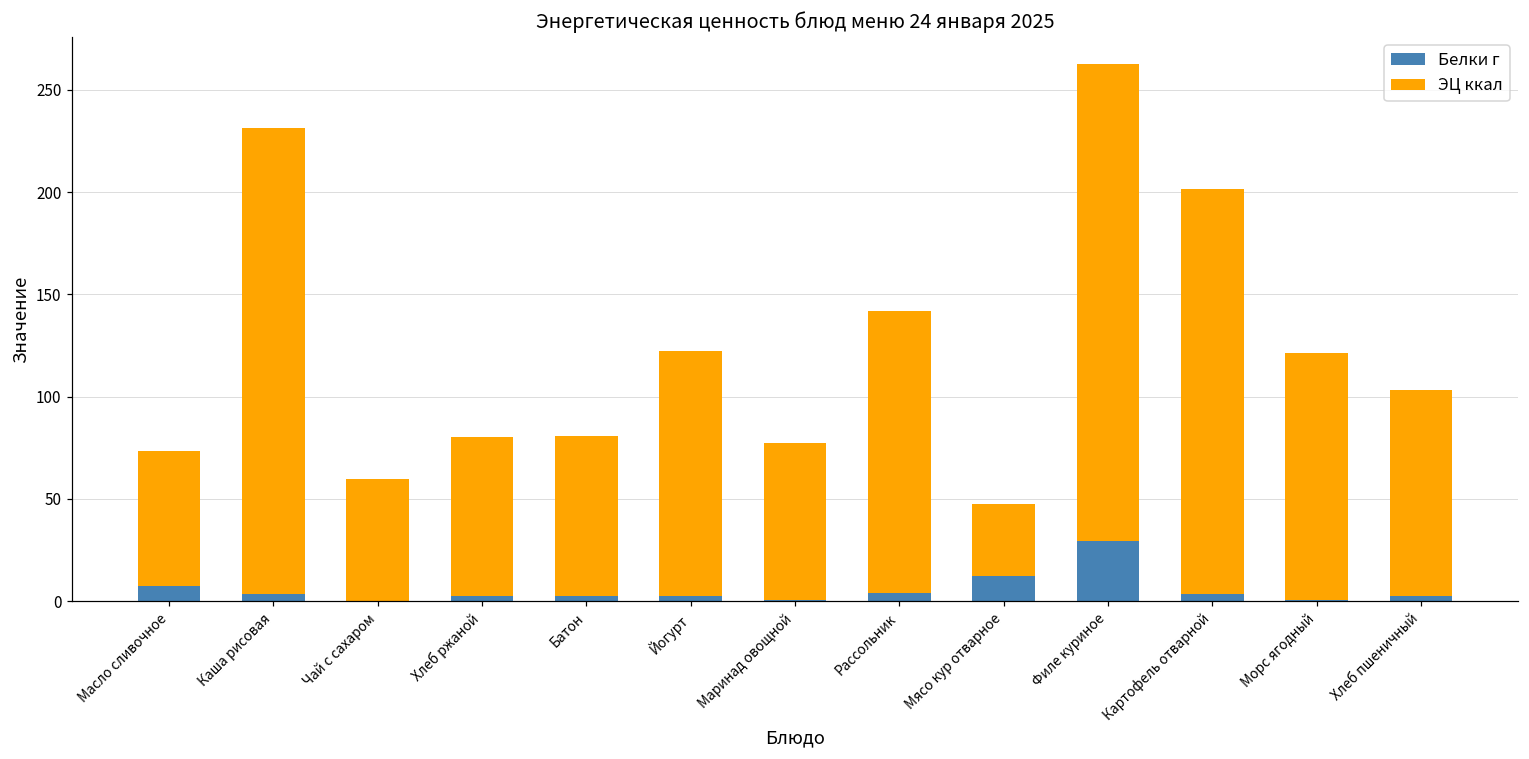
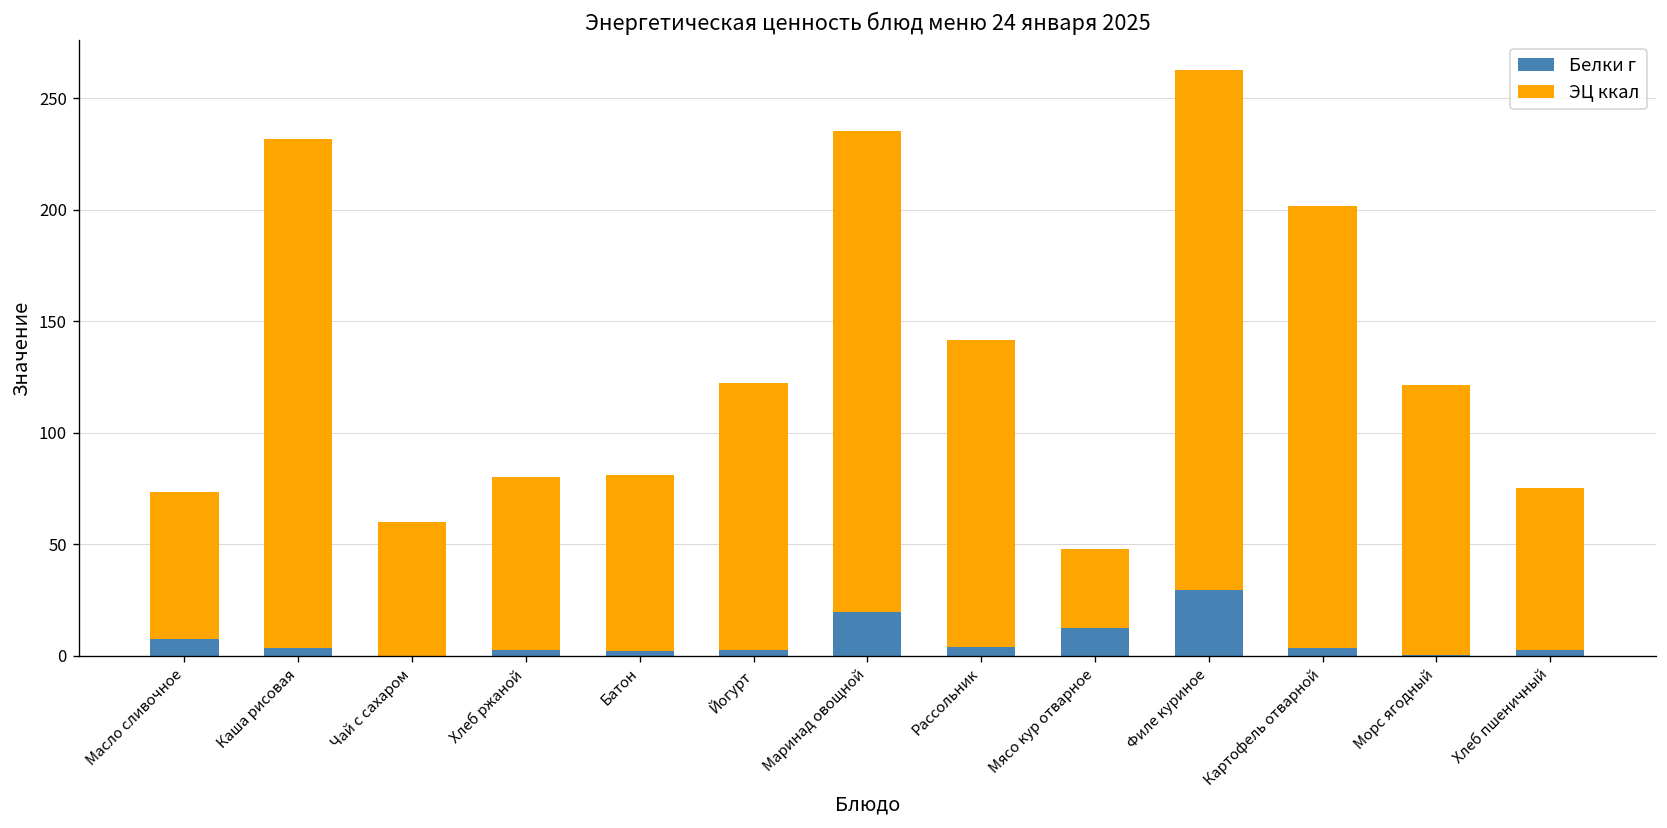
  {
    "Белки г": {
      "Масло сливочное": 7,
      "Каша рисовая": 3,
      "Чай с сахаром": 0,
      "Хлеб ржаной": 3,
      "Батон": 2,
      "Йогурт": 3,
-     "Маринад овощной": 1,
+     "Маринад овощной": 20,
      "Рассольник": 4,
      "Мясо кур отварное": 12,
      "Филе куриное": 29,
      "Картофель отварной": 4,
      "Хлеб пшеничный": 2
    },
    "ЭЦ ккал": {
      "Масло сливочное": 66,
      "Каша рисовая": 228,
      "Чай с сахаром": 60,
      "Хлеб ржаной": 78,
      "Батон": 79,
      "Йогурт": 120,
-     "Маринад овощной": 77,
+     "Маринад овощной": 216,
      "Рассольник": 138,
      "Мясо кур отварное": 35,
      "Филе куриное": 233,
      "Картофель отварной": 198,
      "Морс ягодный": 121,
-     "Хлеб пшеничный": 101
+     "Хлеб пшеничный": 73
    }
  }
